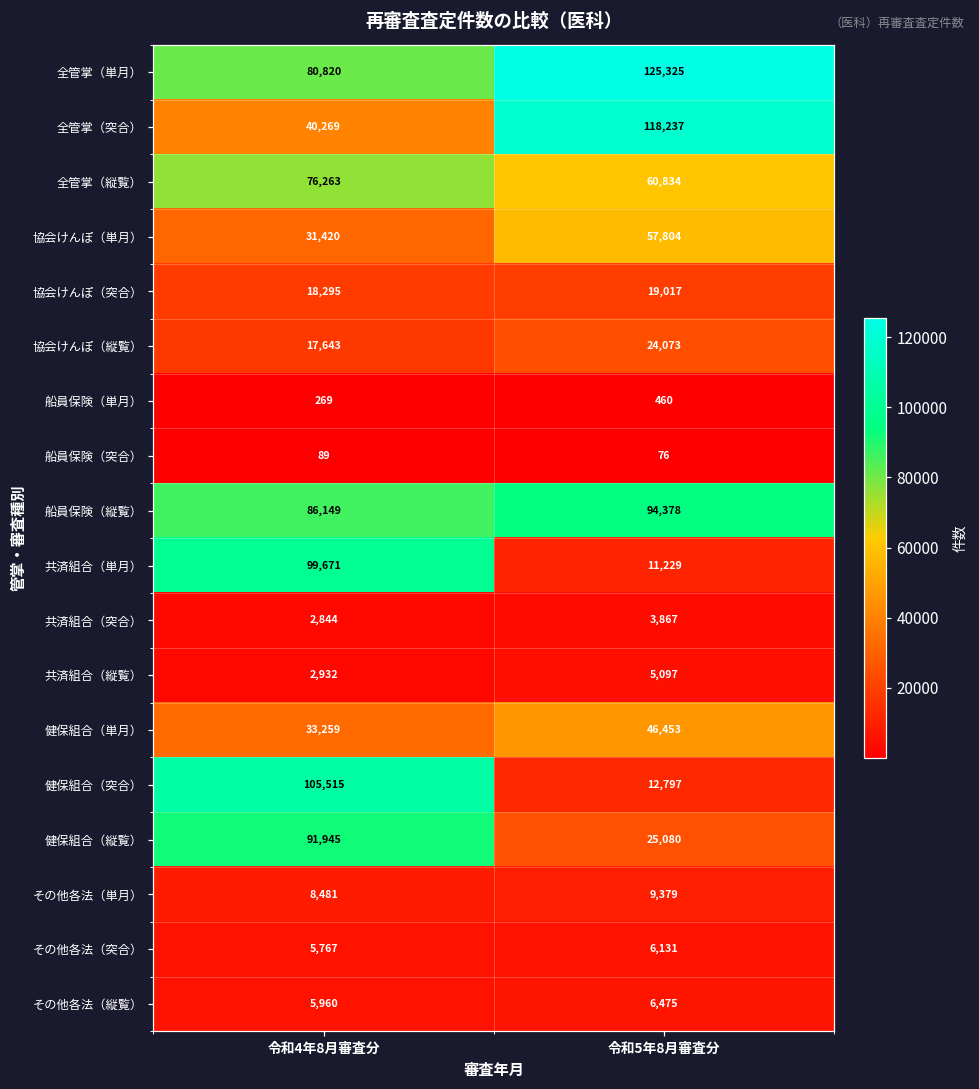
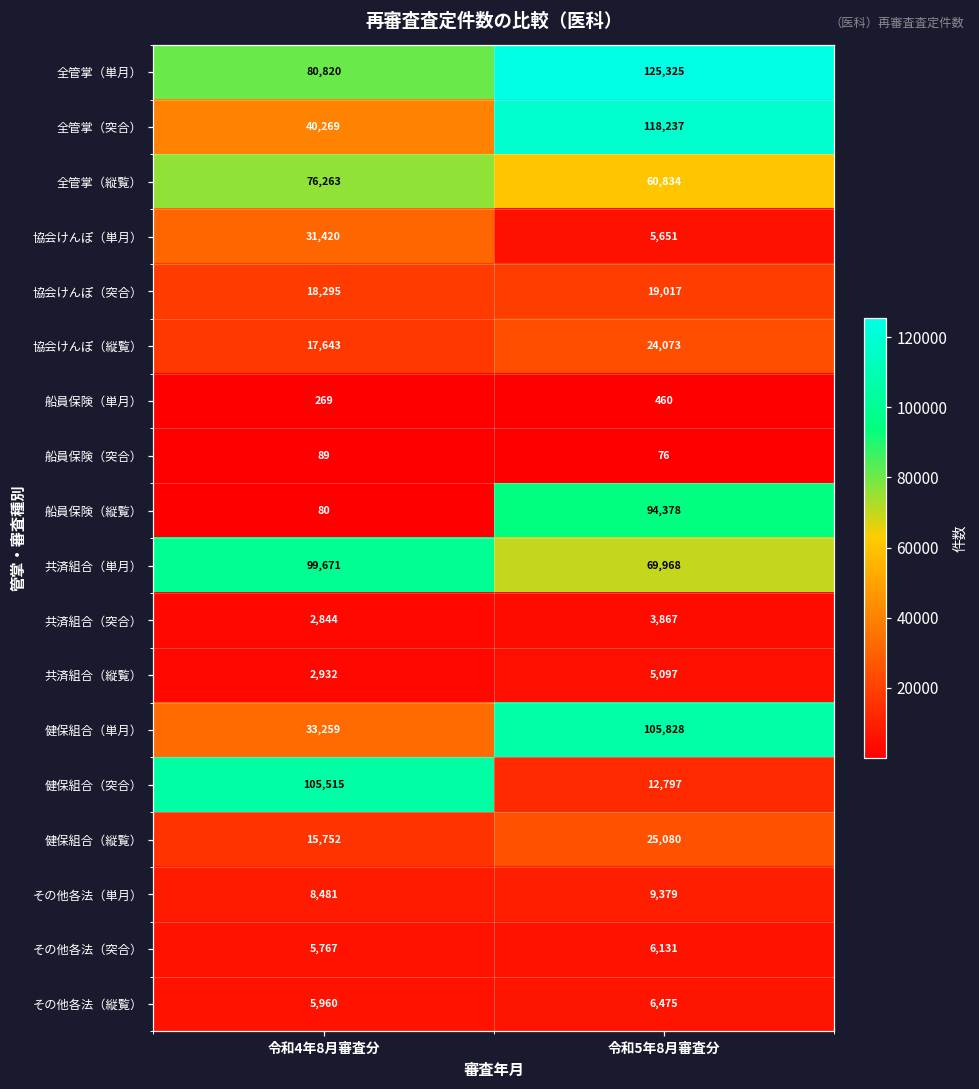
  {
    "全管掌（単月）": {
      "令和4年8月審査分": "80,820",
      "令和5年8月審査分": "125,325"
    },
    "全管掌（突合）": {
      "令和4年8月審査分": "40,269",
      "令和5年8月審査分": "118,237"
    },
    "全管掌（縦覧）": {
      "令和4年8月審査分": "76,263",
      "令和5年8月審査分": "60,834"
    },
    "協会けんぽ（単月）": {
      "令和4年8月審査分": "31,420",
-     "令和5年8月審査分": "57,804"
+     "令和5年8月審査分": "5,651"
    },
    "協会けんぽ（突合）": {
      "令和4年8月審査分": "18,295",
      "令和5年8月審査分": "19,017"
    },
    "協会けんぽ（縦覧）": {
      "令和4年8月審査分": "17,643",
      "令和5年8月審査分": "24,073"
    },
    "船員保険（単月）": {
      "令和4年8月審査分": "269",
      "令和5年8月審査分": "460"
    },
    "船員保険（突合）": {
      "令和4年8月審査分": "89",
      "令和5年8月審査分": "76"
    },
    "船員保険（縦覧）": {
-     "令和4年8月審査分": "86,149",
+     "令和4年8月審査分": "80",
      "令和5年8月審査分": "94,378"
    },
    "共済組合（単月）": {
      "令和4年8月審査分": "99,671",
-     "令和5年8月審査分": "11,229"
+     "令和5年8月審査分": "69,968"
    },
    "共済組合（突合）": {
      "令和4年8月審査分": "2,844",
      "令和5年8月審査分": "3,867"
    },
    "共済組合（縦覧）": {
      "令和4年8月審査分": "2,932",
      "令和5年8月審査分": "5,097"
    },
    "健保組合（単月）": {
      "令和4年8月審査分": "33,259",
-     "令和5年8月審査分": "46,453"
+     "令和5年8月審査分": "105,828"
    },
    "健保組合（突合）": {
      "令和4年8月審査分": "105,515",
      "令和5年8月審査分": "12,797"
    },
    "健保組合（縦覧）": {
-     "令和4年8月審査分": "91,945",
+     "令和4年8月審査分": "15,752",
      "令和5年8月審査分": "25,080"
    },
    "その他各法（単月）": {
      "令和4年8月審査分": "8,481",
      "令和5年8月審査分": "9,379"
    },
    "その他各法（突合）": {
      "令和4年8月審査分": "5,767",
      "令和5年8月審査分": "6,131"
    },
    "その他各法（縦覧）": {
      "令和4年8月審査分": "5,960",
      "令和5年8月審査分": "6,475"
    }
  }
